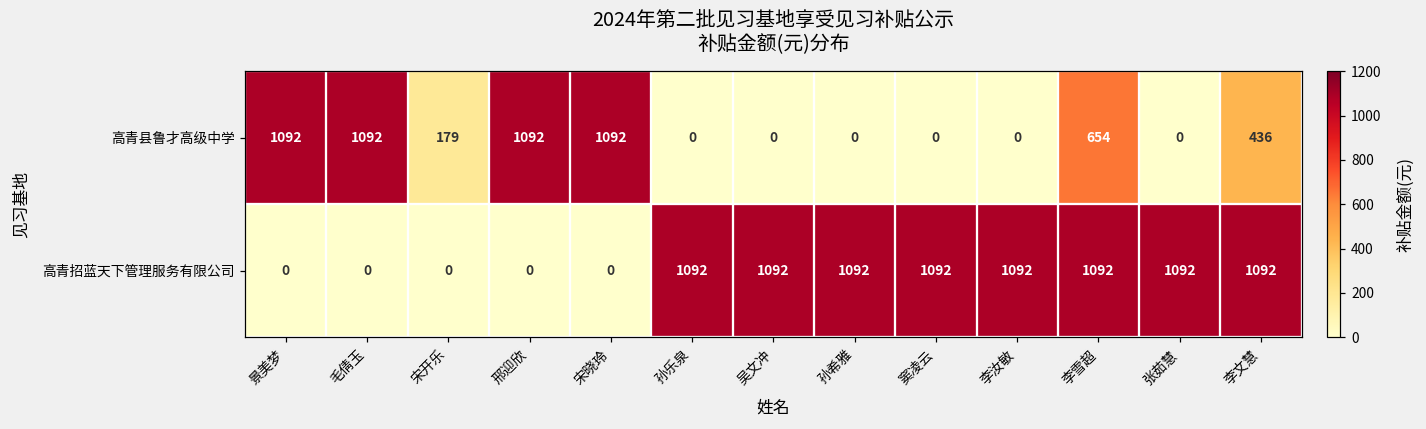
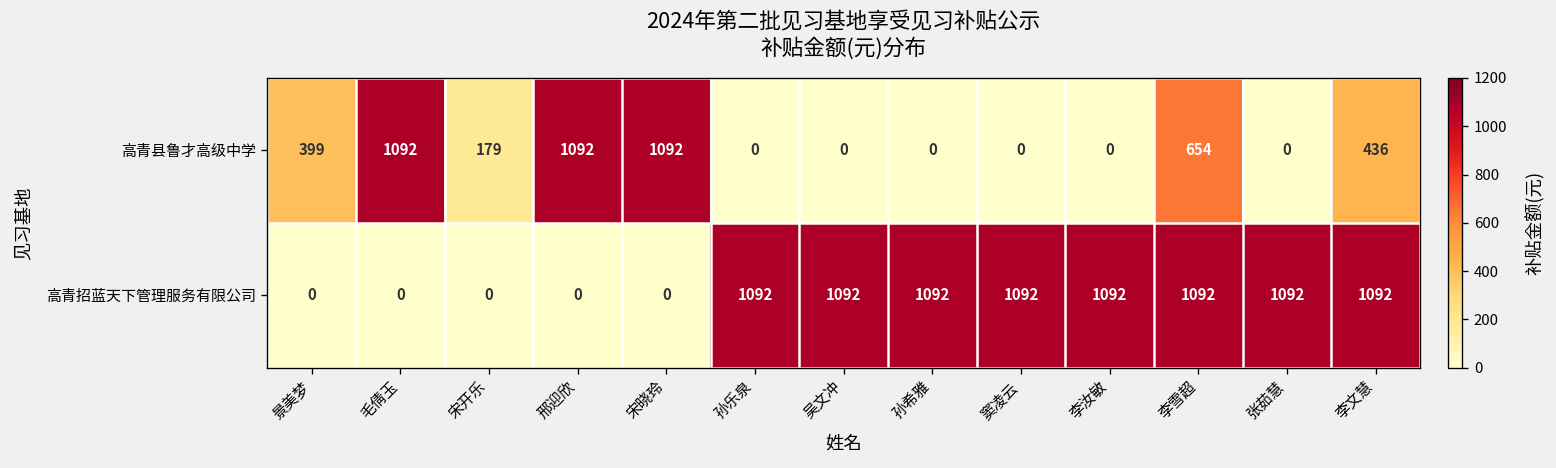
  {
    "高青县鲁才高级中学": {
-     "景美梦": 1092,
+     "景美梦": 399,
      "毛倩玉": 1092,
      "宋开乐": 179,
      "邢迎欣": 1092,
      "宋晓玲": 1092,
      "孙乐泉": 0,
      "吴文冲": 0,
      "孙希雅": 0,
      "窦凌云": 0,
      "李汝敏": 0,
      "李雪超": 654,
      "张茹慧": 0,
      "李文慧": 436
    },
    "高青招蓝天下管理服务有限公司": {
      "景美梦": 0,
      "毛倩玉": 0,
      "宋开乐": 0,
      "邢迎欣": 0,
      "宋晓玲": 0,
      "孙乐泉": 1092,
      "吴文冲": 1092,
      "孙希雅": 1092,
      "窦凌云": 1092,
      "李汝敏": 1092,
      "李雪超": 1092,
      "张茹慧": 1092,
      "李文慧": 1092
    }
  }
